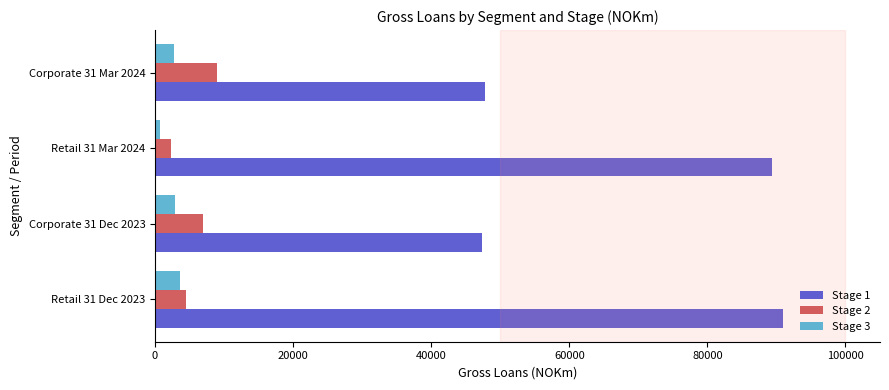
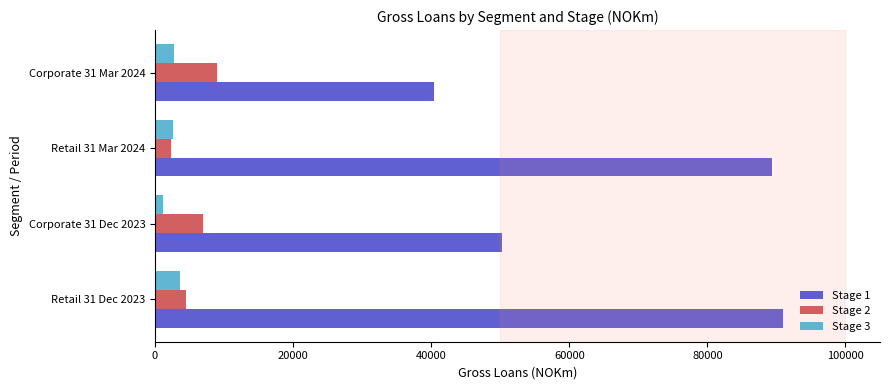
  {
    "Stage 1": {
-     "Corporate 31 Mar 2024": 48000,
+     "Corporate 31 Mar 2024": 40000,
      "Retail 31 Mar 2024": 89000,
-     "Corporate 31 Dec 2023": 47000,
+     "Corporate 31 Dec 2023": 50000,
      "Retail 31 Dec 2023": 91000
    },
    "Stage 2": {
      "Corporate 31 Mar 2024": 9000,
      "Retail 31 Mar 2024": 2000,
      "Corporate 31 Dec 2023": 7000,
      "Retail 31 Dec 2023": 5000
    },
    "Stage 3": {
      "Corporate 31 Mar 2024": 3000,
-     "Retail 31 Mar 2024": 1000,
-     "Corporate 31 Dec 2023": 3000,
+     "Retail 31 Mar 2024": 3000,
+     "Corporate 31 Dec 2023": 1000,
      "Retail 31 Dec 2023": 4000
    }
  }
